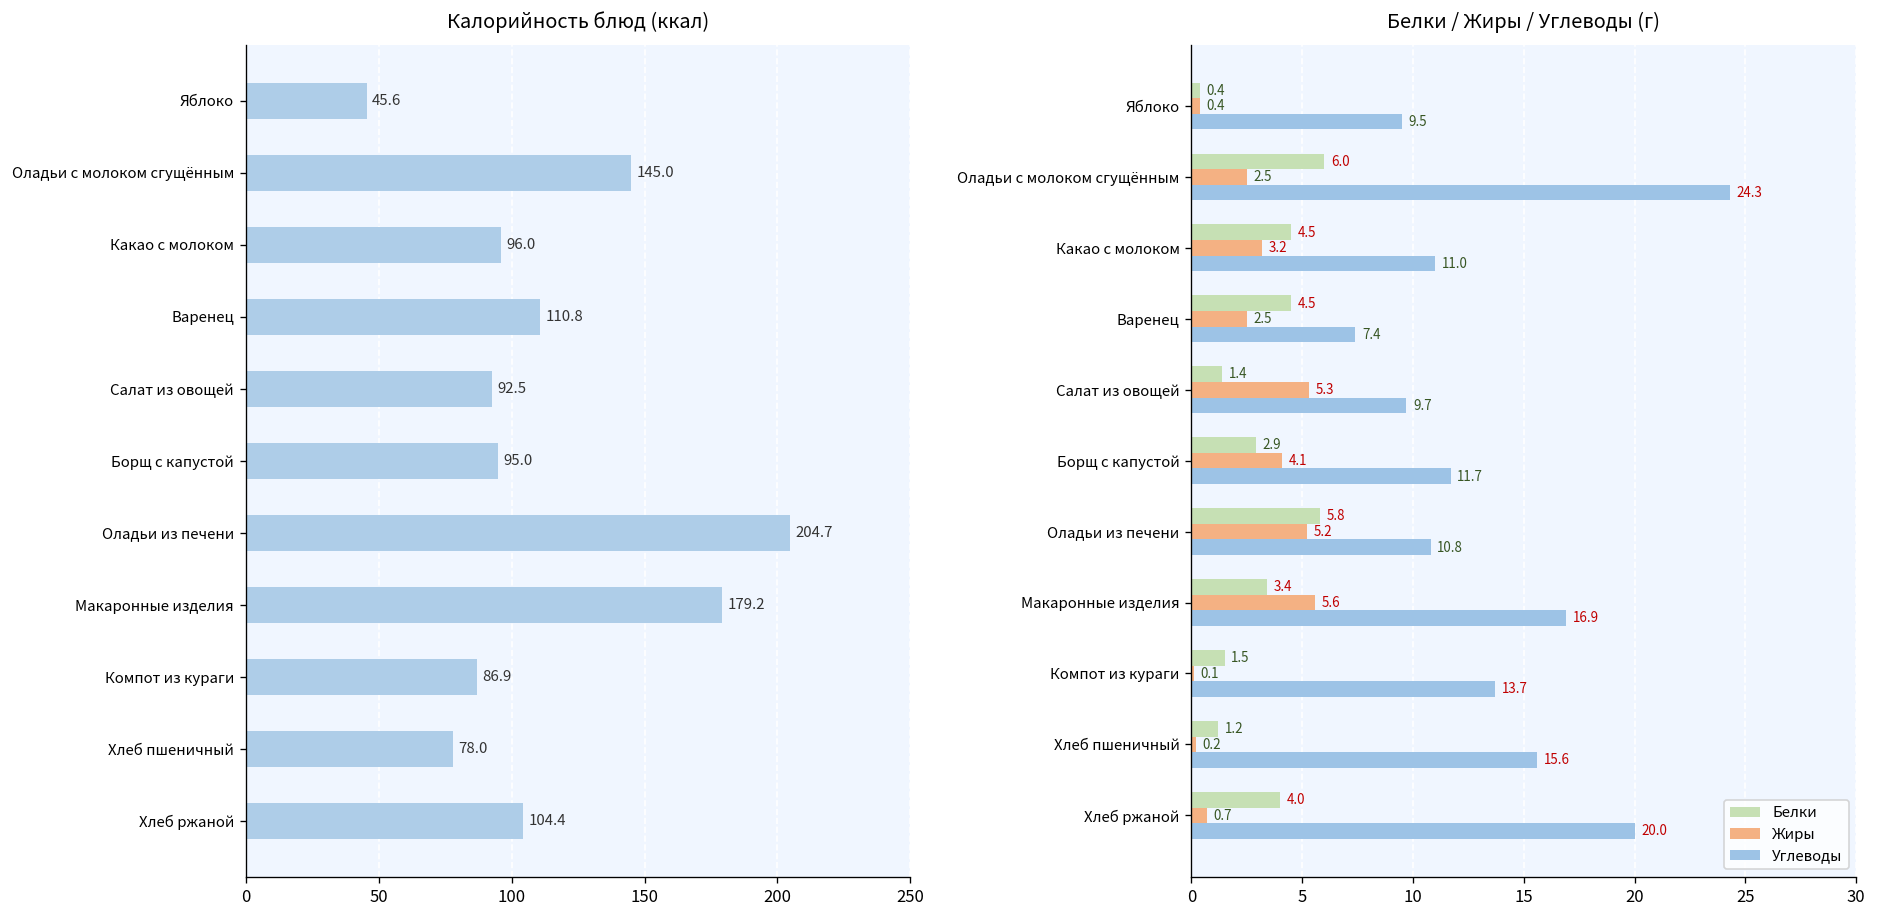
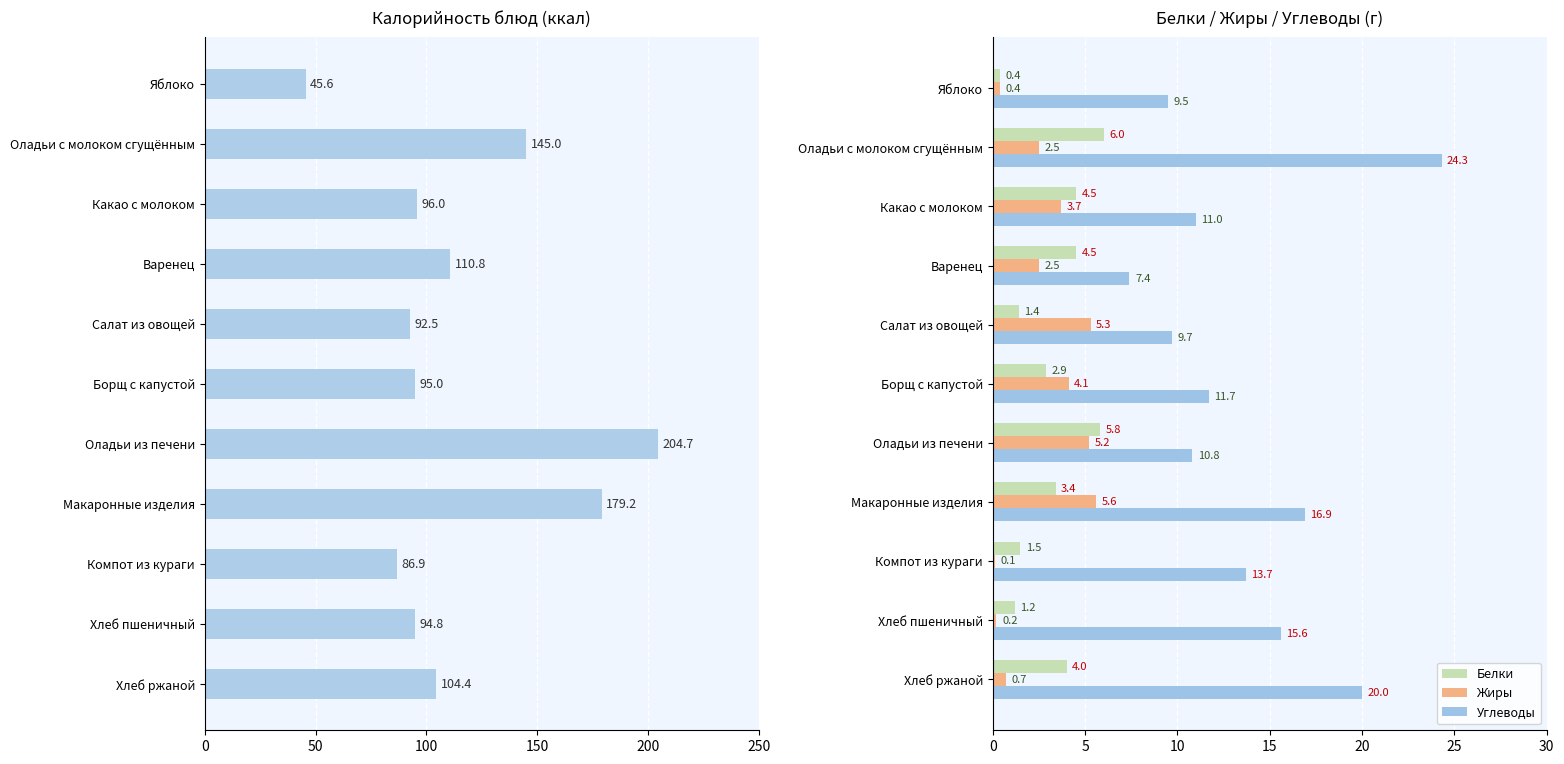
  {
    "Калорийность блюд (ккал)": {
      "Яблоко": 45.6,
      "Оладьи с молоком сгущённым": 145.0,
      "Какао с молоком": 96.0,
      "Варенец": 110.8,
      "Салат из овощей": 92.5,
      "Борщ с капустой": 95.0,
      "Оладьи из печени": 204.7,
      "Макаронные изделия": 179.2,
      "Компот из кураги": 86.9,
-     "Хлеб пшеничный": 78.0,
+     "Хлеб пшеничный": 94.8,
      "Хлеб ржаной": 104.4
    },
    "Белки / Жиры / Углеводы (г)": {
      "Белки": {
        "Яблоко": 0.4,
        "Оладьи с молоком сгущённым": 6.0,
        "Какао с молоком": 4.5,
        "Варенец": 4.5,
        "Салат из овощей": 1.4,
        "Борщ с капустой": 2.9,
        "Оладьи из печени": 5.8,
        "Макаронные изделия": 3.4,
        "Компот из кураги": 1.5,
        "Хлеб пшеничный": 1.2,
        "Хлеб ржаной": 4.0
      },
      "Жиры": {
        "Яблоко": 0.4,
        "Оладьи с молоком сгущённым": 2.5,
-       "Какао с молоком": 3.2,
+       "Какао с молоком": 3.7,
        "Варенец": 2.5,
        "Салат из овощей": 5.3,
        "Борщ с капустой": 4.1,
        "Оладьи из печени": 5.2,
        "Макаронные изделия": 5.6,
        "Компот из кураги": 0.1,
        "Хлеб пшеничный": 0.2,
        "Хлеб ржаной": 0.7
      },
      "Углеводы": {
        "Яблоко": 9.5,
        "Оладьи с молоком сгущённым": 24.3,
        "Какао с молоком": 11.0,
        "Варенец": 7.4,
        "Салат из овощей": 9.7,
        "Борщ с капустой": 11.7,
        "Оладьи из печени": 10.8,
        "Макаронные изделия": 16.9,
        "Компот из кураги": 13.7,
        "Хлеб пшеничный": 15.6,
        "Хлеб ржаной": 20.0
      }
    }
  }
